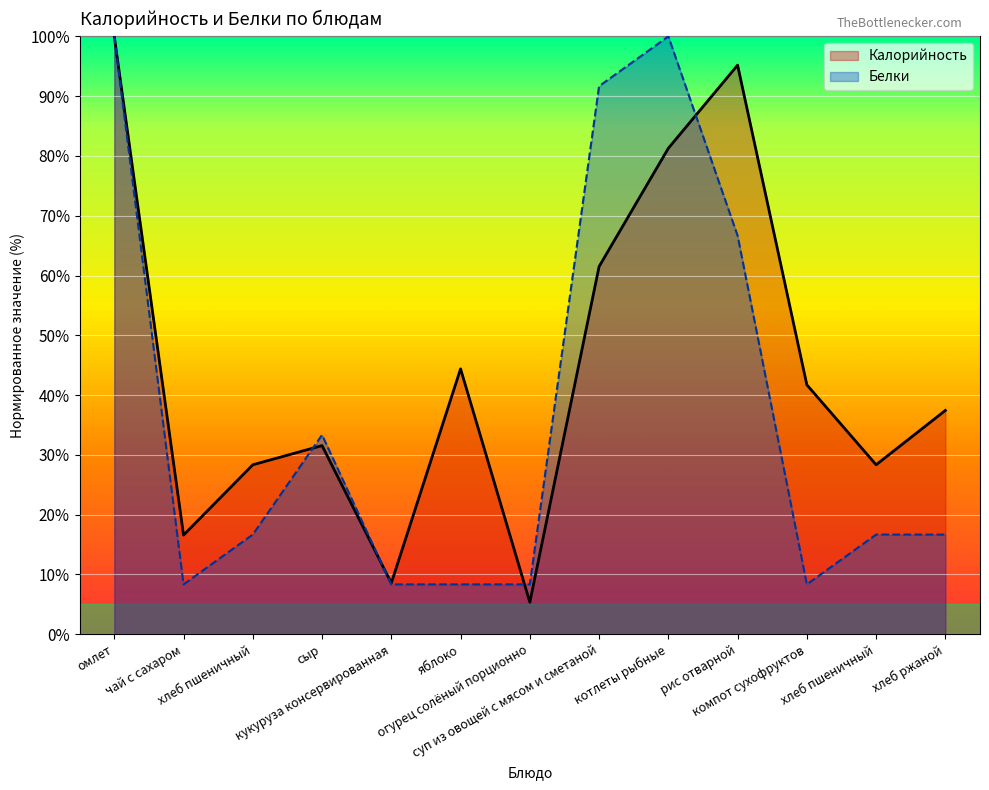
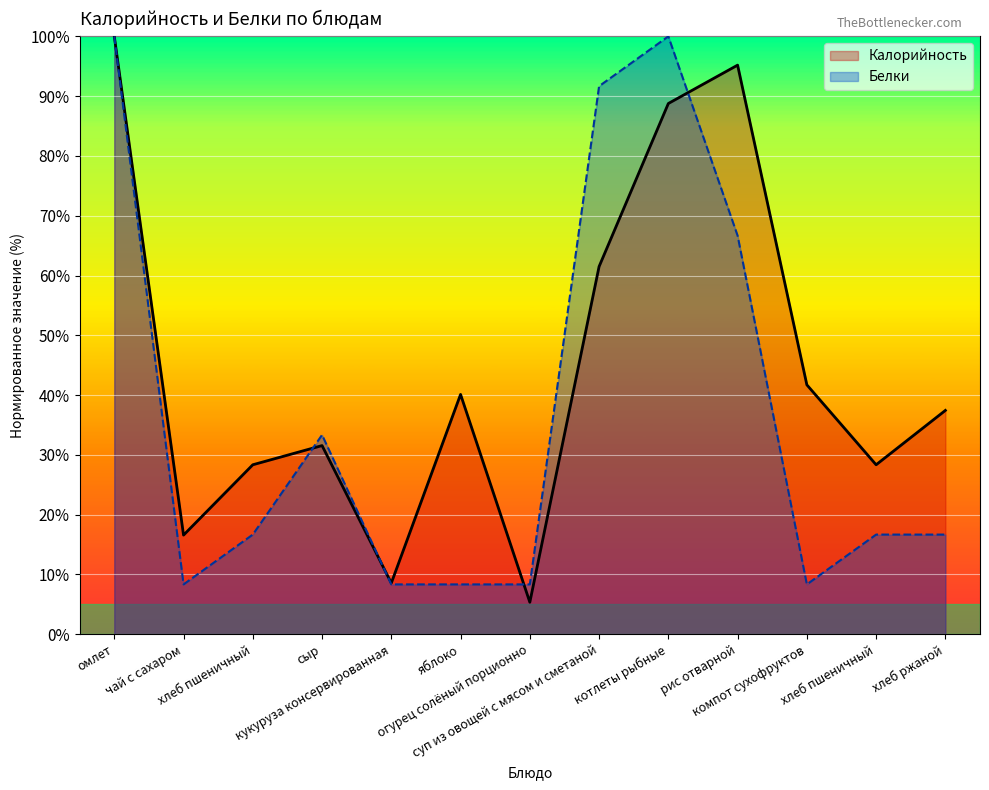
  {
    "Калорийность": {
      "чай с сахаром": "17%",
      "сыр": "32%",
-     "яблоко": "44%",
+     "яблоко": "40%",
      "огурец солёный порционно": "5%",
      "суп из овощей с мясом и сметаной": "61%",
-     "котлеты рыбные": "81%",
+     "котлеты рыбные": "89%",
      "рис отварной": "95%",
      "компот сухофруктов": "42%",
      "хлеб ржаной": "37%"
    },
    "Белки": {
      "чай с сахаром": "8%",
      "сыр": "33%",
      "яблоко": "8%",
      "огурец солёный порционно": "8%",
      "суп из овощей с мясом и сметаной": "92%",
      "котлеты рыбные": "100%",
      "рис отварной": "67%",
      "компот сухофруктов": "8%",
      "хлеб ржаной": "17%"
    }
  }
